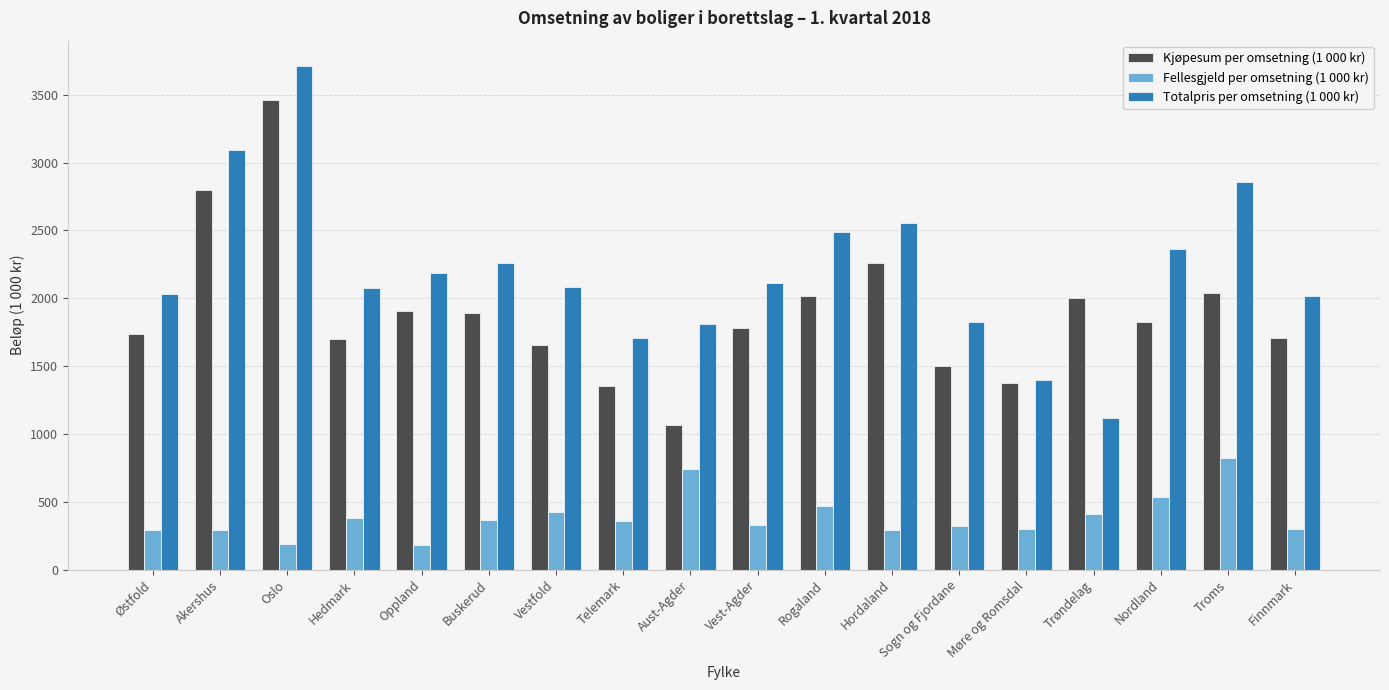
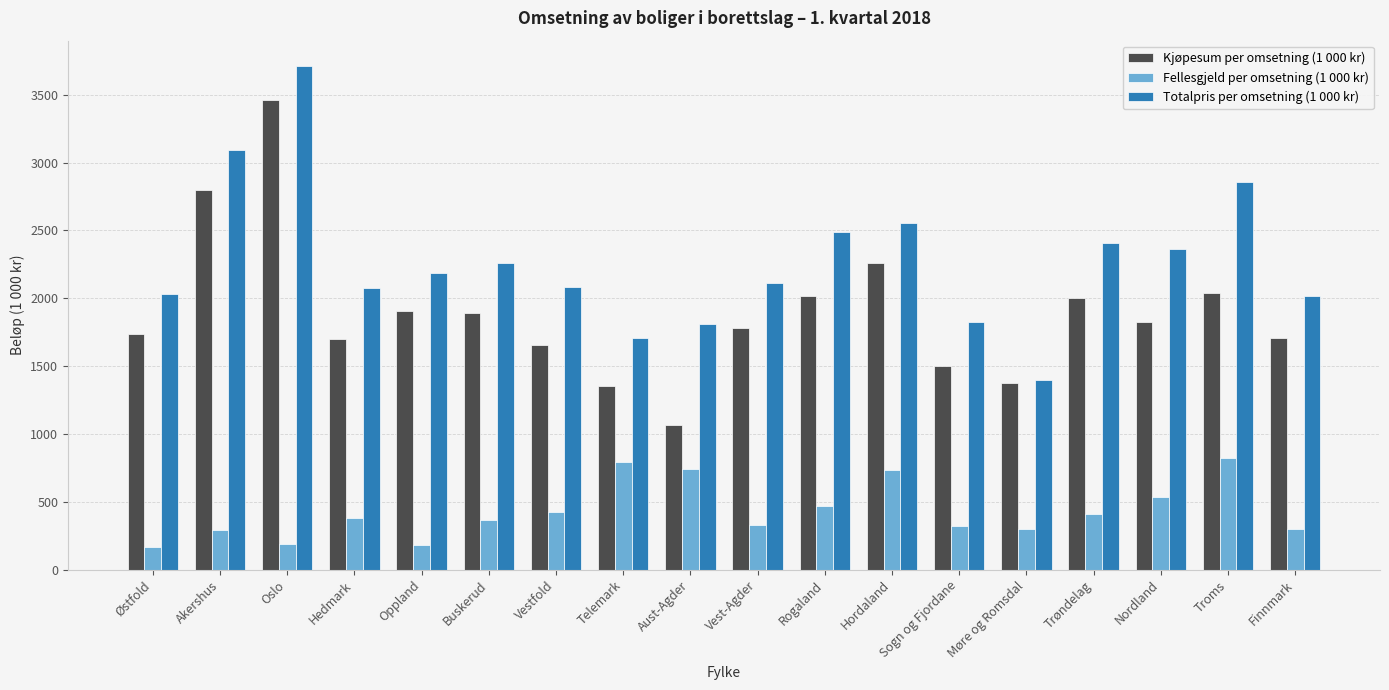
  {
    "Kjøpesum per omsetning (1 000 kr)": {
      "Østfold": 1740,
      "Akershus": 2800,
      "Oslo": 3460,
      "Hedmark": 1700,
      "Oppland": 1910,
      "Buskerud": 1890,
      "Vestfold": 1660,
      "Telemark": 1350,
      "Aust-Agder": 1070,
      "Vest-Agder": 1780,
      "Rogaland": 2020,
      "Hordaland": 2260,
      "Sogn og Fjordane": 1500,
      "Møre og Romsdal": 1380,
      "Trøndelag": 2000,
      "Nordland": 1830,
      "Troms": 2040,
      "Finnmark": 1710
    },
    "Fellesgjeld per omsetning (1 000 kr)": {
-     "Østfold": 290,
+     "Østfold": 170,
      "Akershus": 290,
      "Oslo": 190,
      "Hedmark": 380,
      "Oppland": 190,
      "Buskerud": 370,
      "Vestfold": 420,
-     "Telemark": 360,
+     "Telemark": 790,
      "Aust-Agder": 740,
      "Vest-Agder": 330,
      "Rogaland": 470,
-     "Hordaland": 300,
+     "Hordaland": 740,
      "Sogn og Fjordane": 330,
      "Møre og Romsdal": 300,
      "Trøndelag": 410,
      "Nordland": 540,
      "Troms": 820,
      "Finnmark": 300
    },
    "Totalpris per omsetning (1 000 kr)": {
      "Østfold": 2030,
      "Akershus": 3090,
      "Oslo": 3710,
      "Hedmark": 2080,
      "Oppland": 2190,
      "Buskerud": 2260,
      "Vestfold": 2080,
      "Telemark": 1710,
      "Aust-Agder": 1810,
      "Vest-Agder": 2110,
      "Rogaland": 2490,
      "Hordaland": 2550,
      "Sogn og Fjordane": 1820,
      "Møre og Romsdal": 1400,
-     "Trøndelag": 1120,
+     "Trøndelag": 2410,
      "Nordland": 2370,
      "Troms": 2860,
      "Finnmark": 2010
    }
  }
